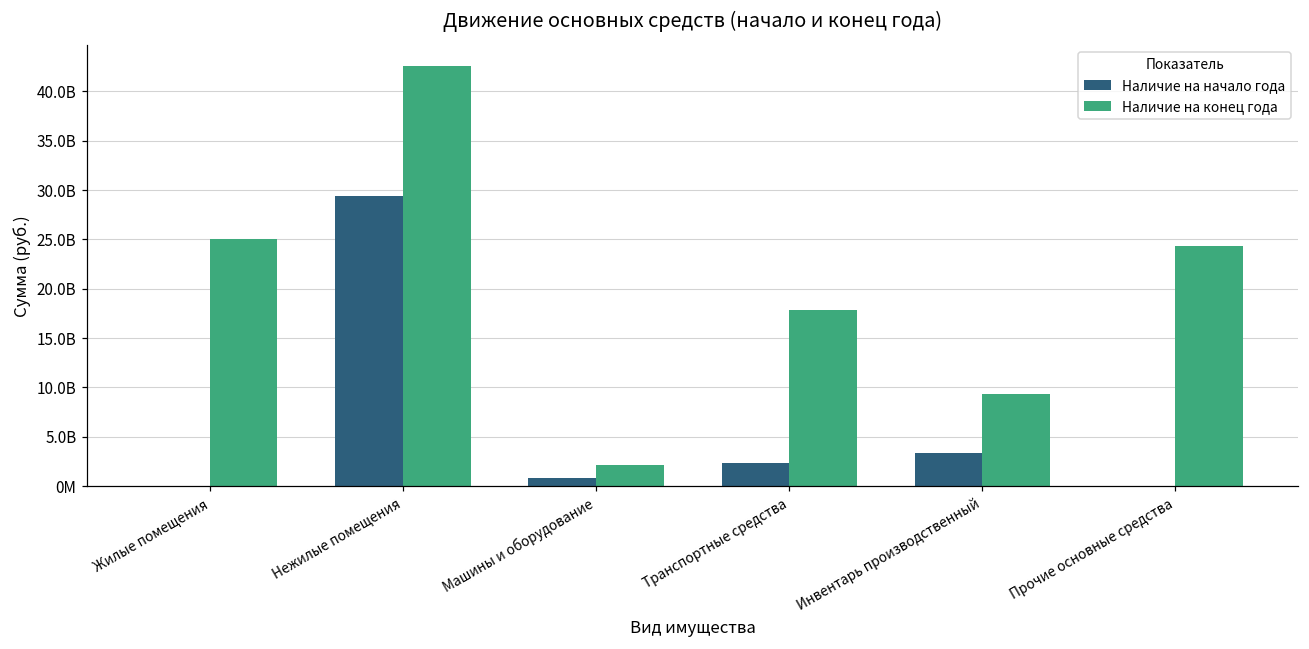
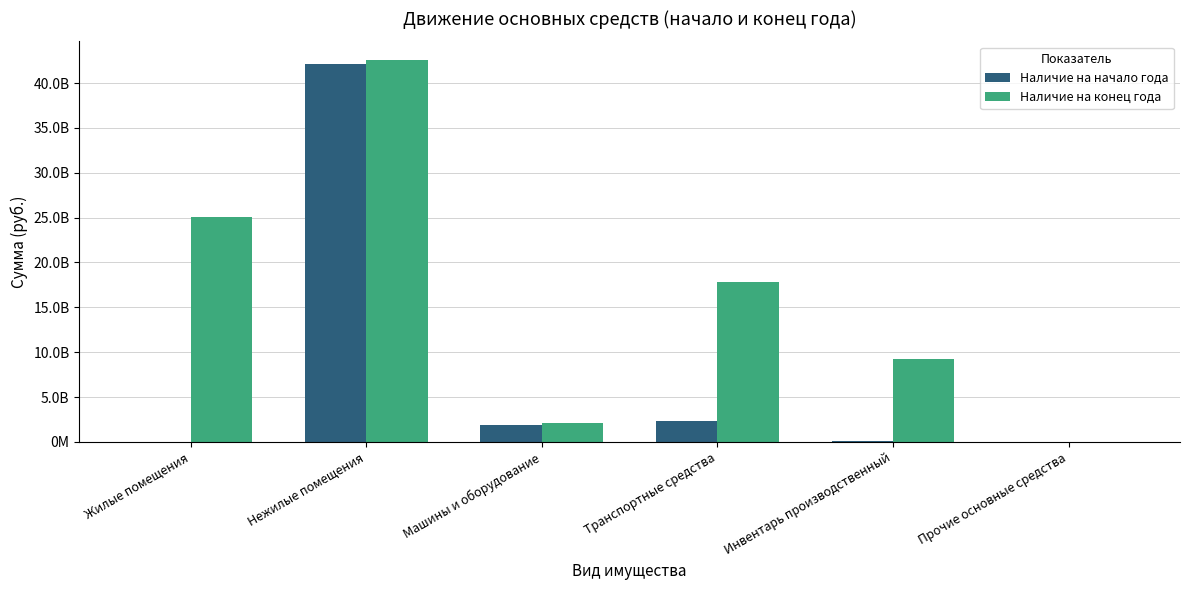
  {
    "Наличие на начало года": {
-     "Нежилые помещения": 29000000000,
-     "Машины и оборудование": 1000000000,
+     "Нежилые помещения": 42000000000,
+     "Машины и оборудование": 2000000000,
      "Транспортные средства": 2000000000,
-     "Инвентарь производственный": 3000000000
+     "Инвентарь производственный": 0
    },
    "Наличие на конец года": {
      "Жилые помещения": 25000000000,
      "Нежилые помещения": 43000000000,
      "Машины и оборудование": 2000000000,
      "Транспортные средства": 18000000000,
      "Инвентарь производственный": 9000000000,
-     "Прочие основные средства": 24000000000
+     "Прочие основные средства": 0
    }
  }
